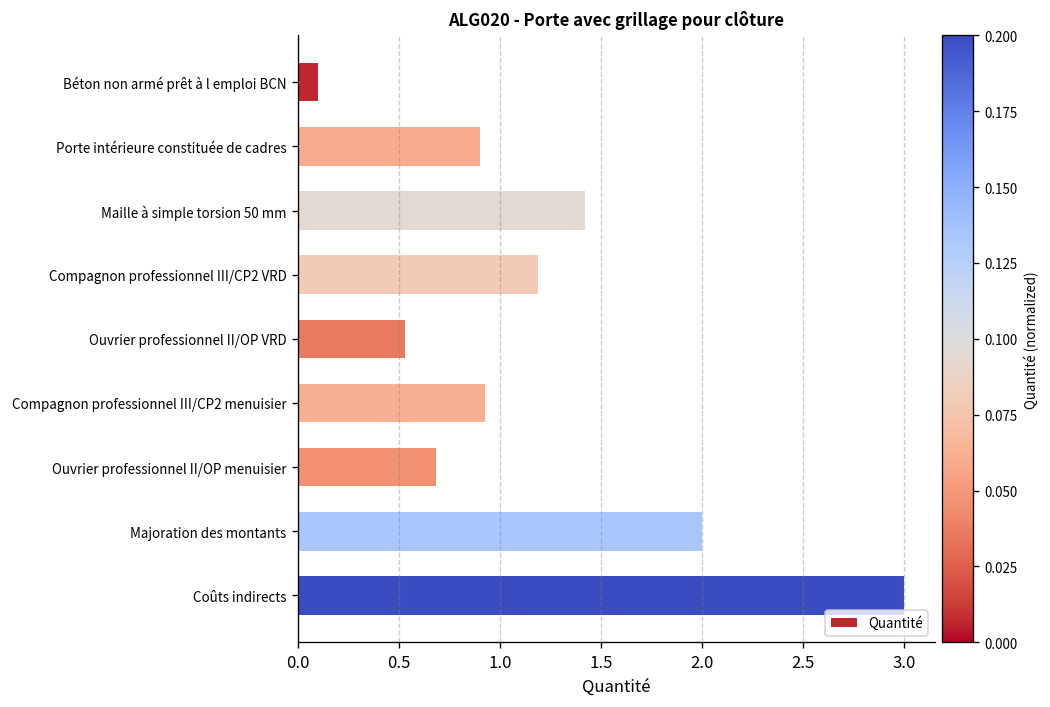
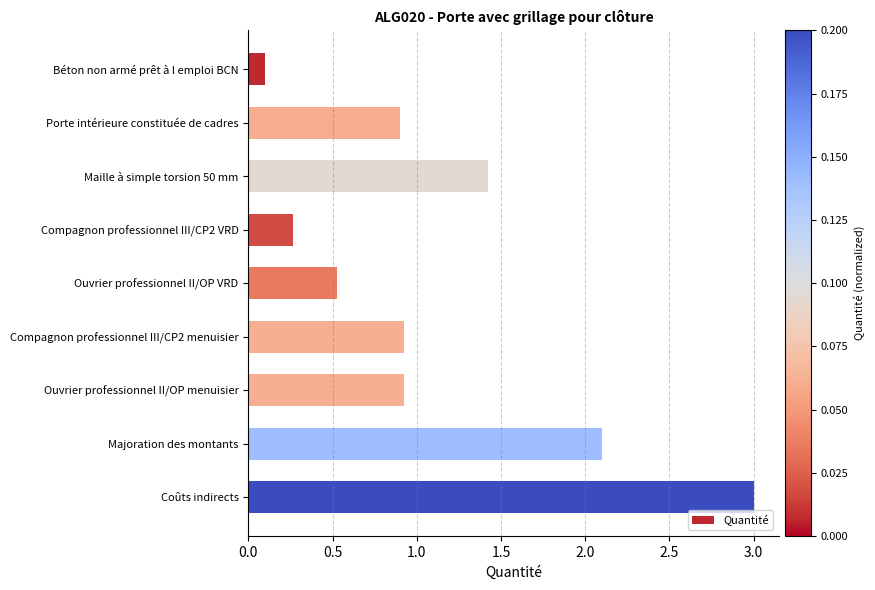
  {
    "Béton non armé prêt à l emploi BCN": 0.10,
    "Porte intérieure constituée de cadres": 0.90,
    "Maille à simple torsion 50 mm": 1.42,
-   "Compagnon professionnel III/CP2 VRD": 1.19,
+   "Compagnon professionnel III/CP2 VRD": 0.26,
    "Ouvrier professionnel II/OP VRD": 0.53,
    "Compagnon professionnel III/CP2 menuisier": 0.93,
-   "Ouvrier professionnel II/OP menuisier": 0.68,
-   "Majoration des montants": 2.0,
+   "Ouvrier professionnel II/OP menuisier": 0.93,
+   "Majoration des montants": 2.1,
    "Coûts indirects": 3.00
  }
